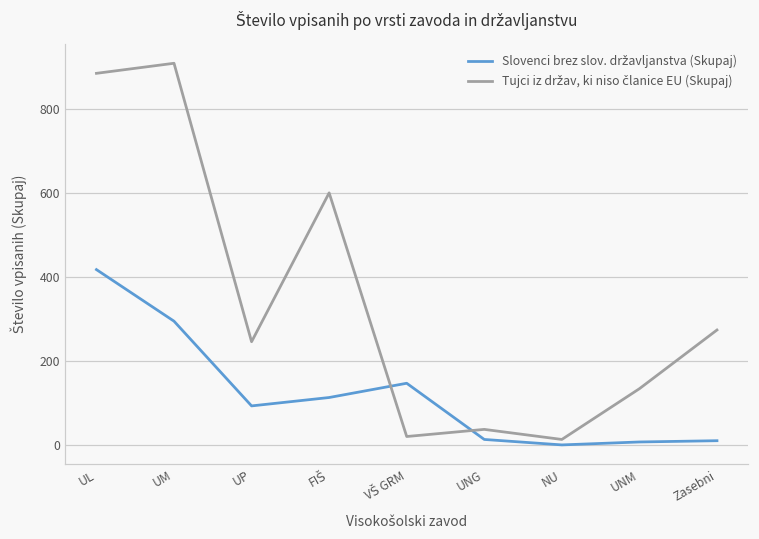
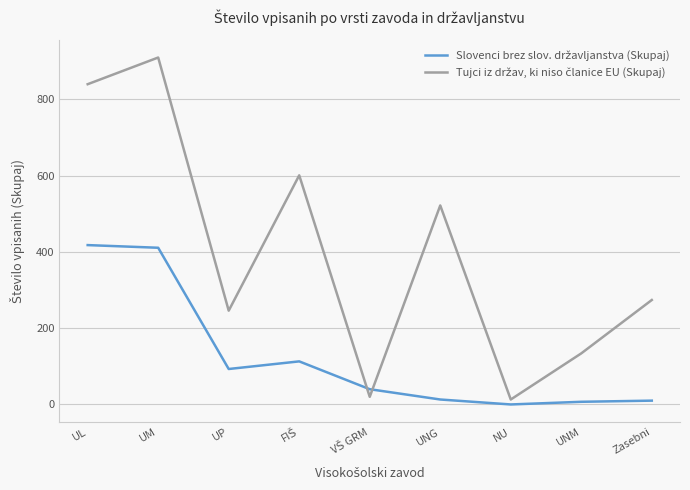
  {
    "Slovenci brez slov. državljanstva (Skupaj)": {
      "UL": 420,
-     "UM": 300,
+     "UM": 410,
      "UP": 90,
      "FIŠ": 110,
-     "VŠ GRM": 150,
+     "VŠ GRM": 40,
      "UNG": 10,
      "NU": 0,
      "UNM": 10,
      "Zasebni": 10
    },
    "Tujci iz držav, ki niso članice EU (Skupaj)": {
-     "UL": 890,
+     "UL": 840,
      "UM": 910,
      "UP": 250,
      "FIŠ": 600,
      "VŠ GRM": 20,
-     "UNG": 40,
+     "UNG": 520,
      "NU": 10,
      "UNM": 130,
      "Zasebni": 270
    }
  }
